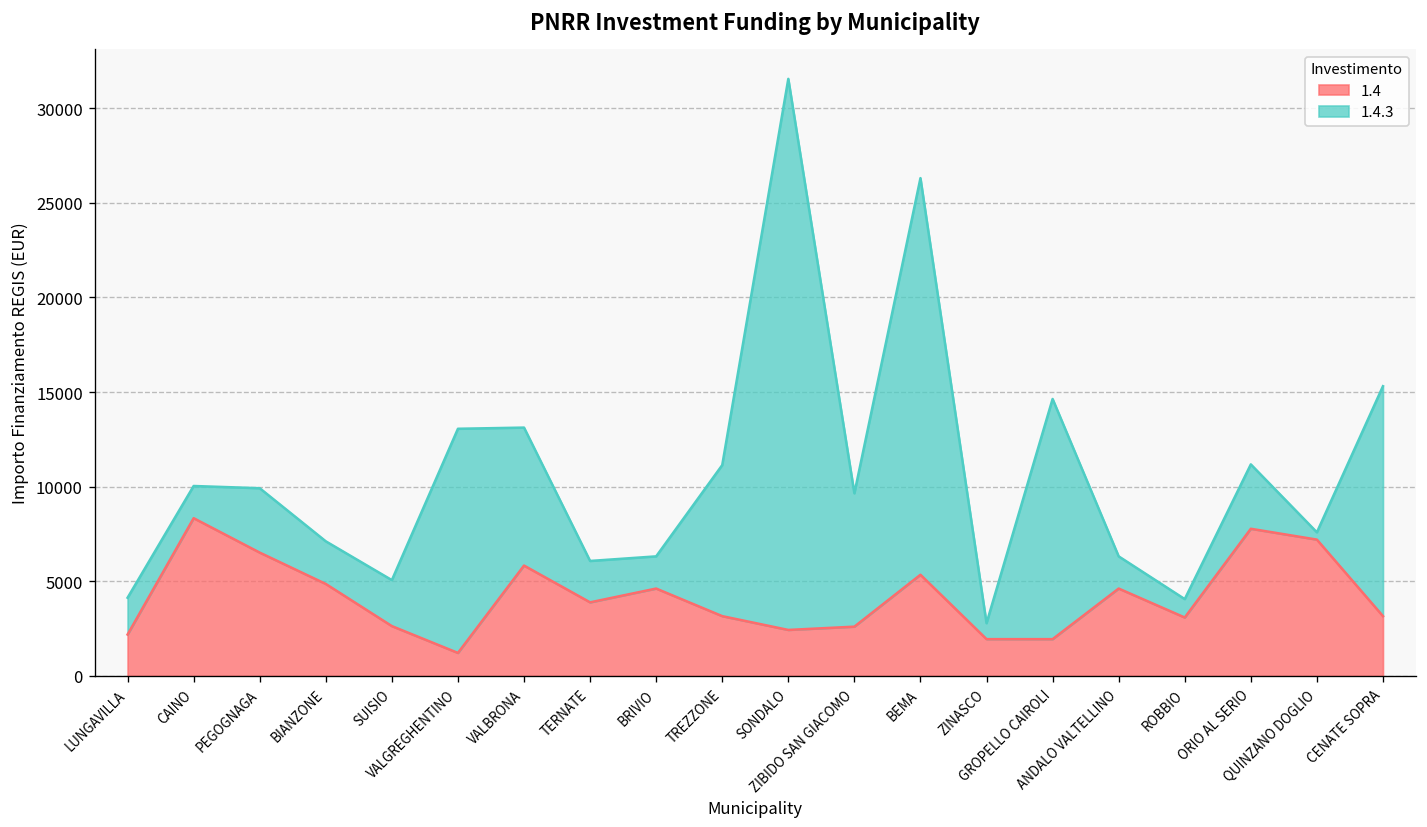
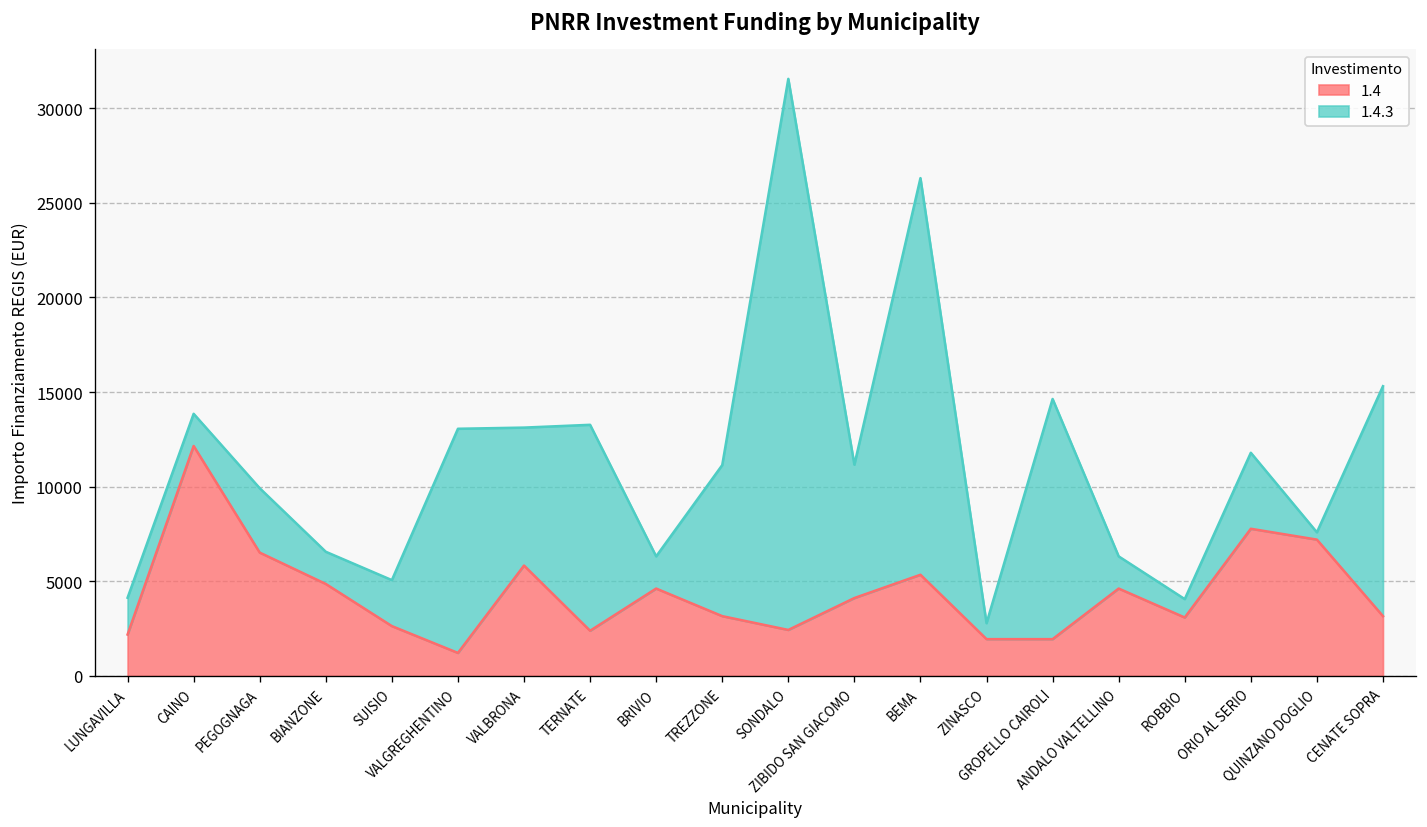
  {
    "1.4": {
      "LUNGAVILLA": 2200,
-     "CAINO": 8300,
+     "CAINO": 12200,
      "PEGOGNAGA": 6500,
      "BIANZONE": 4900,
      "SUISIO": 2600,
      "VALGREGHENTINO": 1200,
      "VALBRONA": 5800,
-     "TERNATE": 3900,
+     "TERNATE": 2400,
      "BRIVIO": 4600,
      "TREZZONE": 3200,
      "SONDALO": 2400,
-     "ZIBIDO SAN GIACOMO": 2600,
+     "ZIBIDO SAN GIACOMO": 4100,
      "BEMA": 5300,
      "ZINASCO": 1900,
      "GROPELLO CAIROLI": 1900,
      "ANDALO VALTELLINO": 4600,
      "ROBBIO": 3100,
      "ORIO AL SERIO": 7800,
      "QUINZANO DOGLIO": 7200,
      "CENATE SOPRA": 3200
    },
    "1.4.3": {
      "LUNGAVILLA": 1900,
      "CAINO": 1700,
      "PEGOGNAGA": 3400,
-     "BIANZONE": 2300,
+     "BIANZONE": 1700,
      "SUISIO": 2400,
      "VALGREGHENTINO": 11800,
      "VALBRONA": 7300,
-     "TERNATE": 2200,
+     "TERNATE": 10900,
      "BRIVIO": 1700,
      "TREZZONE": 8000,
      "SONDALO": 29100,
      "ZIBIDO SAN GIACOMO": 7000,
      "BEMA": 21000,
      "ZINASCO": 800,
      "GROPELLO CAIROLI": 12700,
      "ANDALO VALTELLINO": 1700,
      "ROBBIO": 1000,
-     "ORIO AL SERIO": 3400,
+     "ORIO AL SERIO": 4000,
      "QUINZANO DOGLIO": 400,
      "CENATE SOPRA": 12200
    }
  }
